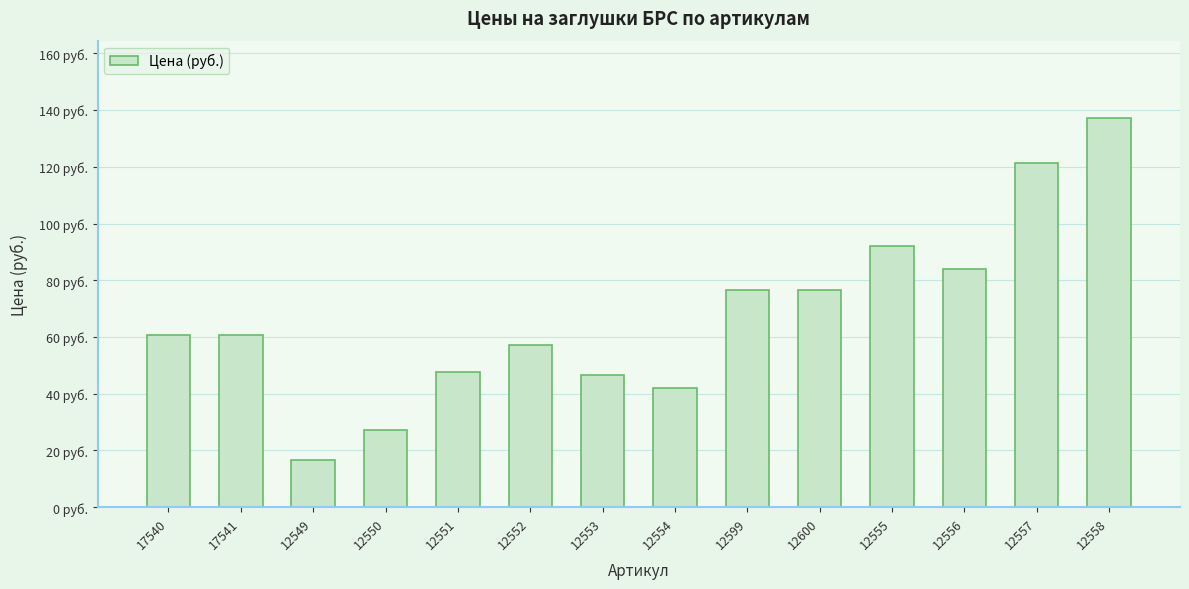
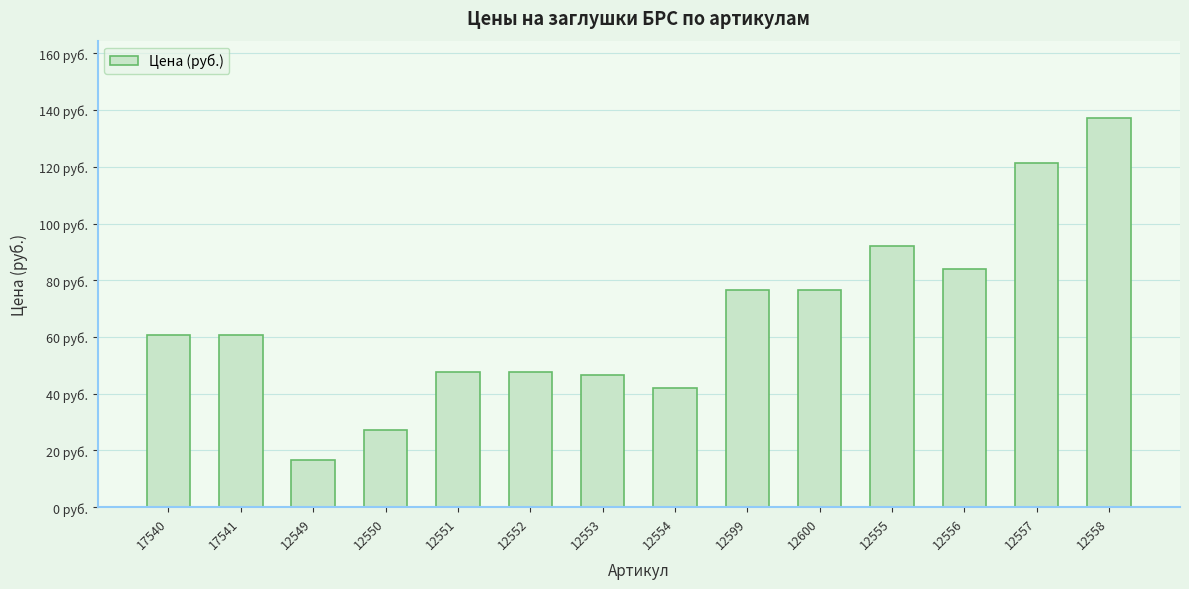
  {
    "17540": "61 руб.",
    "17541": "61 руб.",
    "12549": "16 руб.",
    "12550": "27 руб.",
    "12551": "48 руб.",
-   "12552": "57 руб.",
+   "12552": "48 руб.",
    "12553": "47 руб.",
    "12554": "42 руб.",
    "12599": "77 руб.",
    "12600": "77 руб.",
    "12555": "92 руб.",
    "12556": "84 руб.",
    "12557": "122 руб.",
    "12558": "137 руб."
  }
